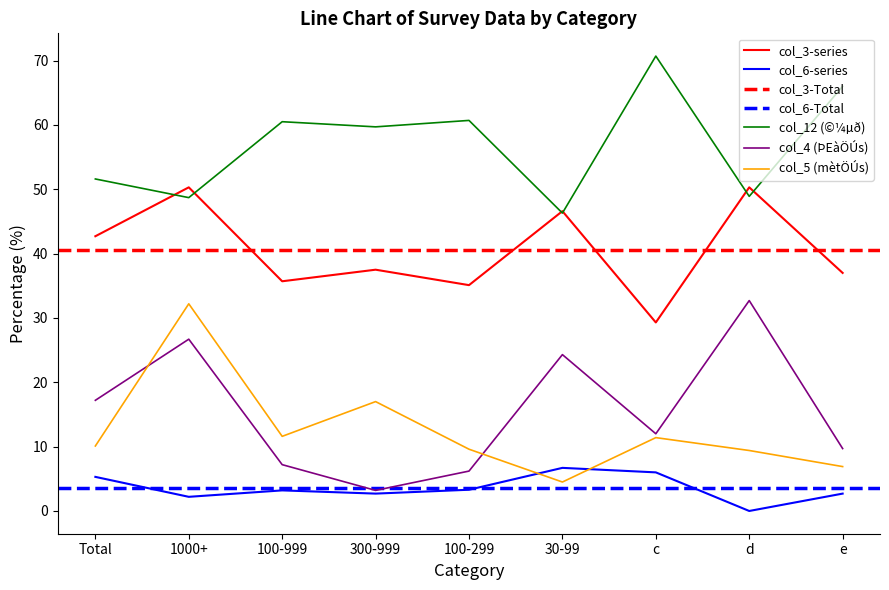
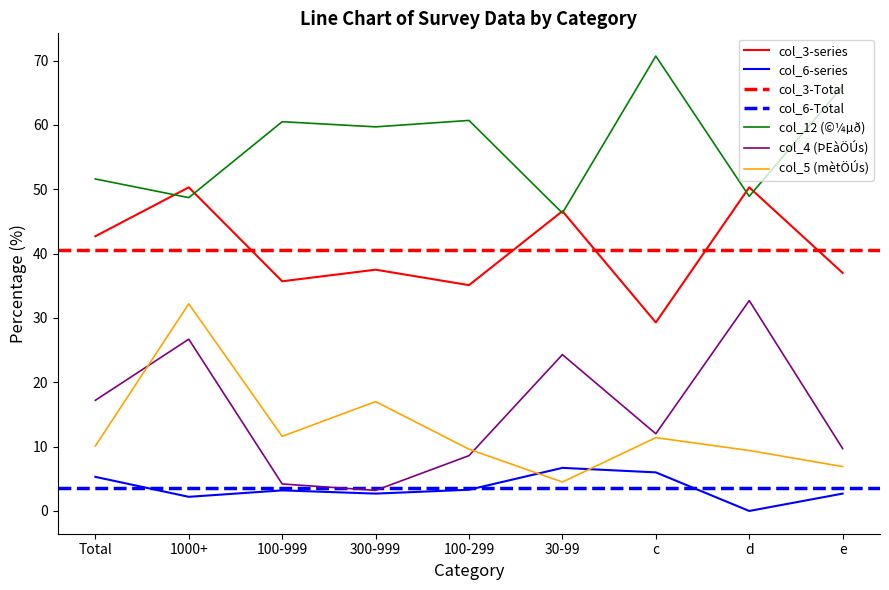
  {
    "col_3-series": {
      "Total": 43,
      "1000+": 50,
      "100-999": 36,
      "300-999": 38,
      "100-299": 35,
      "c": 29,
      "d": 50,
      "e": 37
    },
    "col_6-series": {
      "Total": 5,
      "1000+": 2,
      "100-999": 3,
      "300-999": 3,
      "100-299": 3,
      "30-99": 7,
      "c": 6,
      "d": 0,
      "e": 3
    },
    "col_12 (©¼µð)": {
      "Total": 52,
      "1000+": 49,
      "100-999": 61,
      "300-999": 60,
      "100-299": 61,
      "c": 71,
      "d": 49
    },
    "col_4 (ÞEàÖÚs)": {
      "Total": 17,
      "1000+": 27,
-     "100-999": 7,
+     "100-999": 4,
      "300-999": 3,
-     "100-299": 6,
+     "100-299": 9,
      "30-99": 24,
      "c": 12,
      "d": 33,
      "e": 10
    },
    "col_5 (mètÖÚs)": {
      "Total": 10,
      "1000+": 32,
      "100-999": 12,
      "300-999": 17,
      "100-299": 10,
      "30-99": 5,
      "c": 11,
      "d": 9,
      "e": 7
    }
  }
